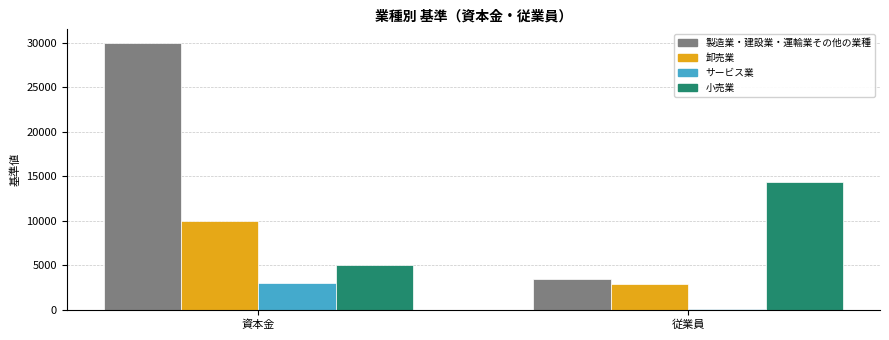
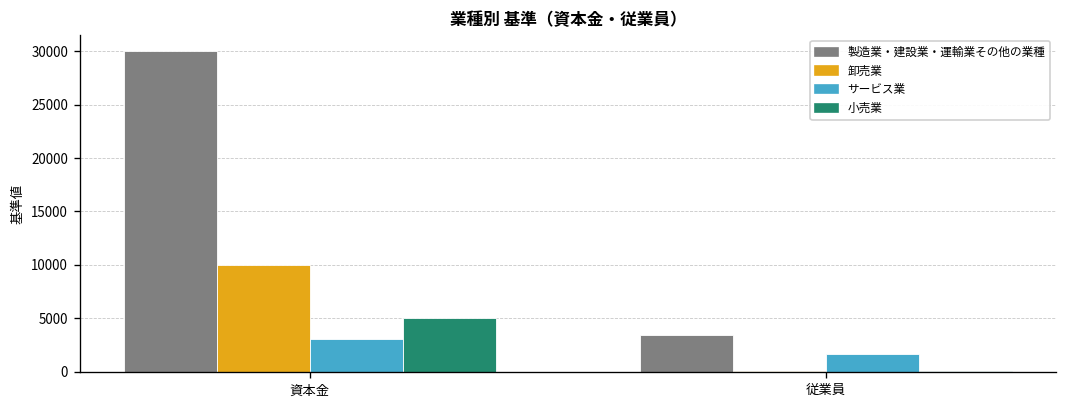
  {
    "製造業・建設業・運輸業その他の業種": {
      "資本金": 30000,
      "従業員": 3000
    },
    "卸売業": {
      "資本金": 10000,
-     "従業員": 3000
+     "従業員": 0
    },
    "サービス業": {
      "資本金": 3000,
-     "従業員": 0
+     "従業員": 2000
    },
    "小売業": {
      "資本金": 5000,
-     "従業員": 14000
+     "従業員": 0
    }
  }
